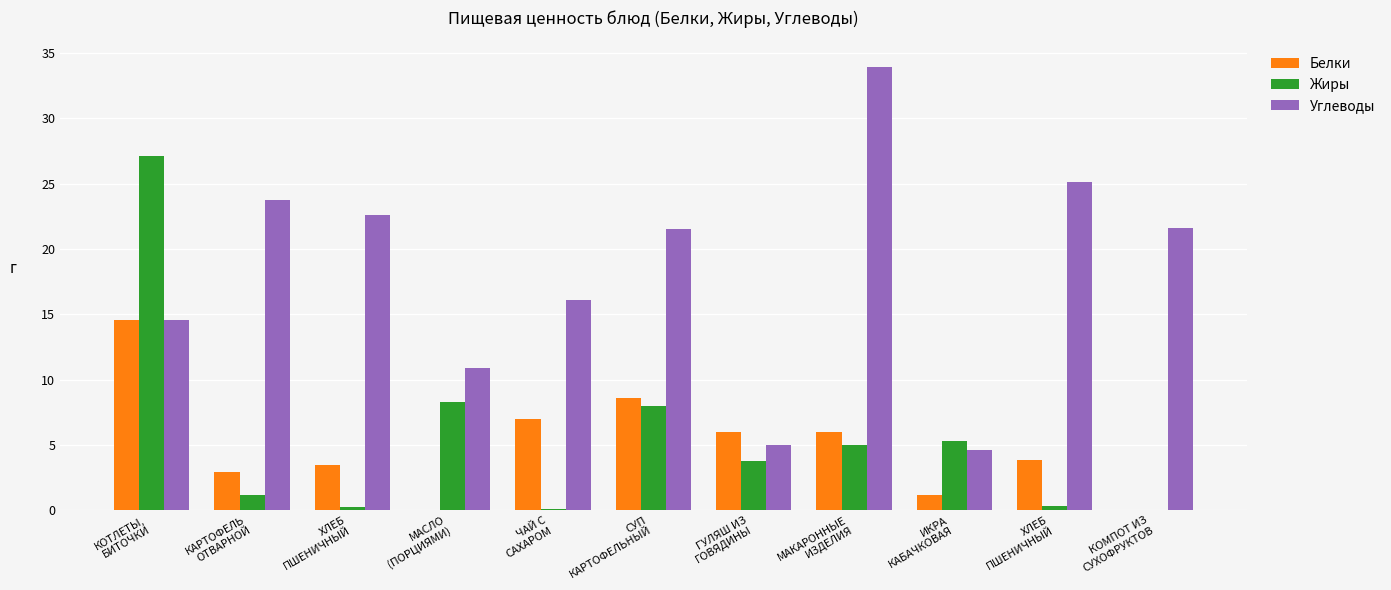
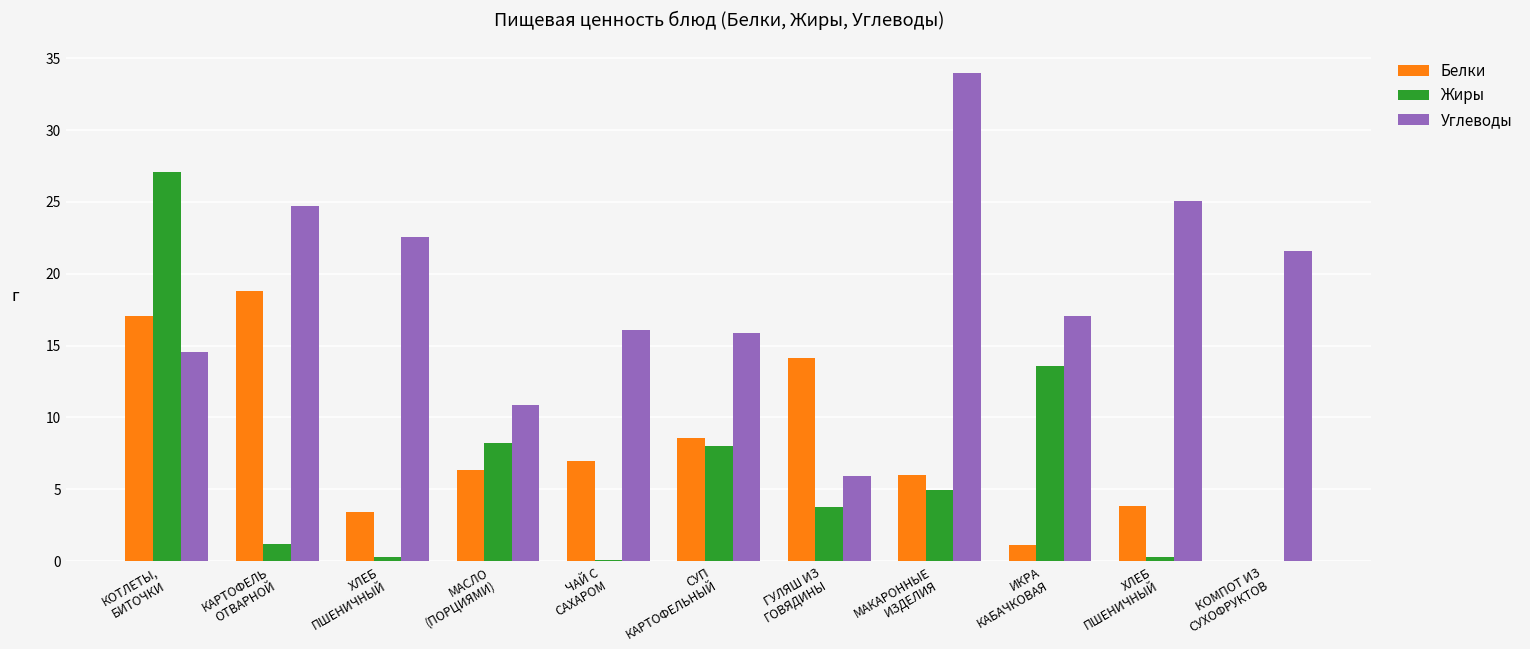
  {
    "Белки": {
-     "КОТЛЕТЫ, БИТОЧКИ": 14.5,
-     "КАРТОФЕЛЬ ОТВАРНОЙ": 2.9,
-     "МАСЛО (ПОРЦИЯМИ)": 0.1,
+     "КОТЛЕТЫ, БИТОЧКИ": 17.1,
+     "КАРТОФЕЛЬ ОТВАРНОЙ": 18.8,
+     "МАСЛО (ПОРЦИЯМИ)": 6.4,
      "ЧАЙ С САХАРОМ": 7.0,
      "СУП КАРТОФЕЛЬНЫЙ": 8.6,
-     "ГУЛЯШ ИЗ ГОВЯДИНЫ": 6.0,
+     "ГУЛЯШ ИЗ ГОВЯДИНЫ": 14.1,
      "МАКАРОННЫЕ ИЗДЕЛИЯ": 6.0,
      "ИКРА КАБАЧКОВАЯ": 1.1,
      "КОМПОТ ИЗ СУХОФРУКТОВ": 0.0
    },
    "Жиры": {
      "КОТЛЕТЫ, БИТОЧКИ": 27.1,
      "КАРТОФЕЛЬ ОТВАРНОЙ": 1.2,
      "МАСЛО (ПОРЦИЯМИ)": 8.3,
      "СУП КАРТОФЕЛЬНЫЙ": 8.0,
      "ГУЛЯШ ИЗ ГОВЯДИНЫ": 3.8,
      "МАКАРОННЫЕ ИЗДЕЛИЯ": 5.0,
-     "ИКРА КАБАЧКОВАЯ": 5.3,
+     "ИКРА КАБАЧКОВАЯ": 13.6,
      "КОМПОТ ИЗ СУХОФРУКТОВ": 0.0
    },
    "Углеводы": {
      "КОТЛЕТЫ, БИТОЧКИ": 14.6,
-     "КАРТОФЕЛЬ ОТВАРНОЙ": 23.8,
+     "КАРТОФЕЛЬ ОТВАРНОЙ": 24.7,
      "МАСЛО (ПОРЦИЯМИ)": 10.9,
      "ЧАЙ С САХАРОМ": 16.1,
-     "СУП КАРТОФЕЛЬНЫЙ": 21.5,
-     "ГУЛЯШ ИЗ ГОВЯДИНЫ": 5.0,
+     "СУП КАРТОФЕЛЬНЫЙ": 15.9,
+     "ГУЛЯШ ИЗ ГОВЯДИНЫ": 5.9,
      "МАКАРОННЫЕ ИЗДЕЛИЯ": 33.9,
-     "ИКРА КАБАЧКОВАЯ": 4.6,
+     "ИКРА КАБАЧКОВАЯ": 17.0,
      "КОМПОТ ИЗ СУХОФРУКТОВ": 21.6
    }
  }
